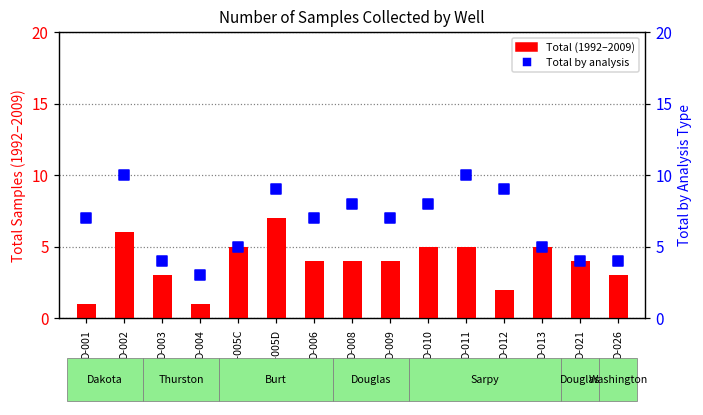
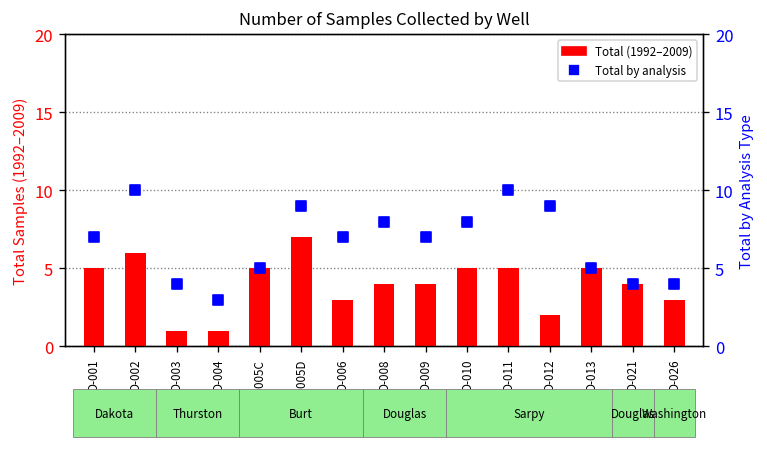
  {
    "Total (1992–2009)": {
-     "D-001": 1,
+     "D-001": 5,
      "D-002": 6,
-     "D-003": 3,
+     "D-003": 1,
      "D-004": 1,
      "D-005C": 5,
      "D-005D": 7,
-     "D-006": 4,
+     "D-006": 3,
      "D-008": 4,
      "D-009": 4,
      "D-010": 5,
      "D-011": 5,
      "D-012": 2,
      "D-013": 5,
      "D-021": 4,
      "D-026": 3
    }
  }
